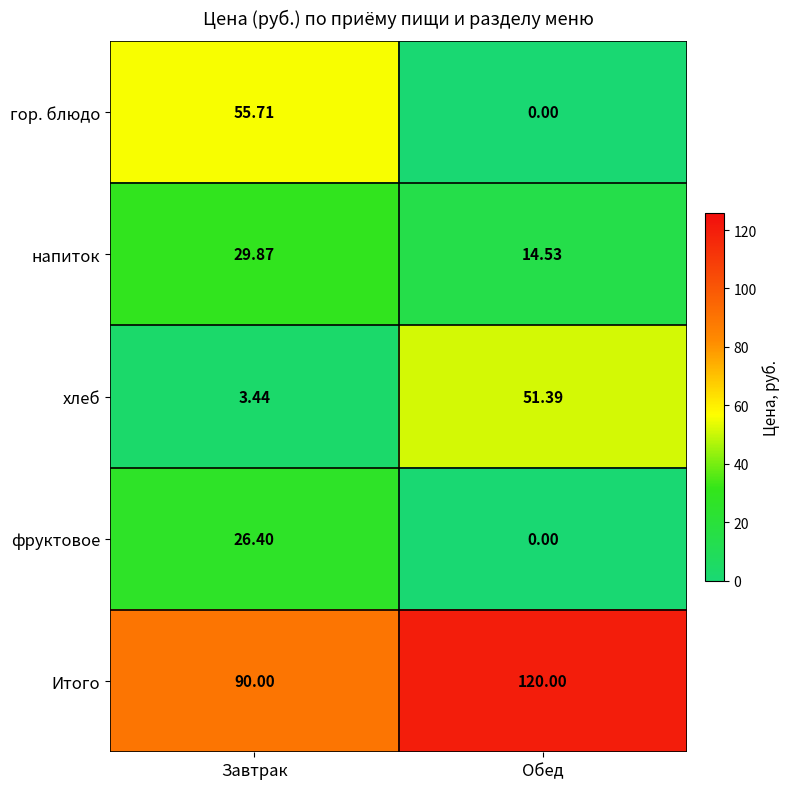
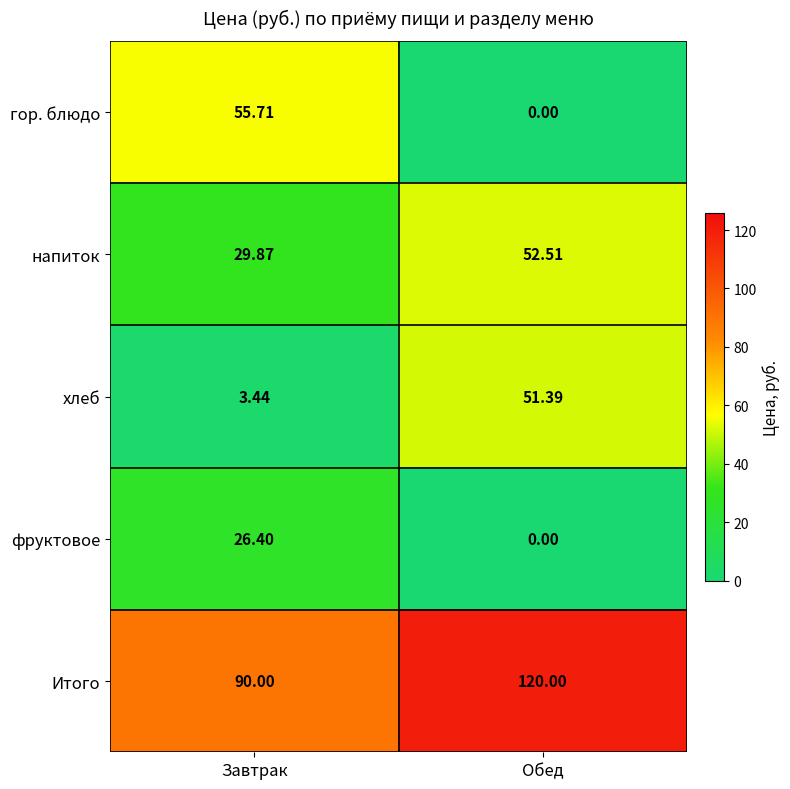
  {
    "гор. блюдо": {
      "Завтрак": 55.71,
      "Обед": 0.00
    },
    "напиток": {
      "Завтрак": 29.87,
-     "Обед": 14.53
+     "Обед": 52.51
    },
    "хлеб": {
      "Завтрак": 3.44,
      "Обед": 51.39
    },
    "фруктовое": {
      "Завтрак": 26.40,
      "Обед": 0.00
    },
    "Итого": {
      "Завтрак": 90.00,
      "Обед": 120.00
    }
  }
